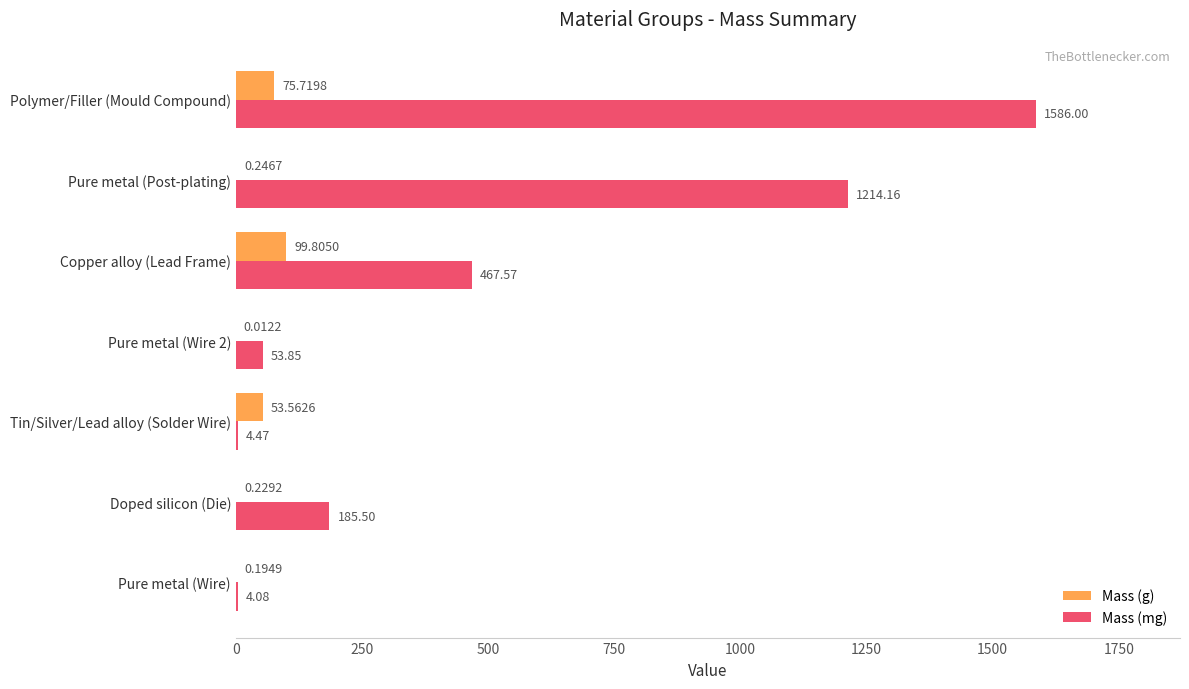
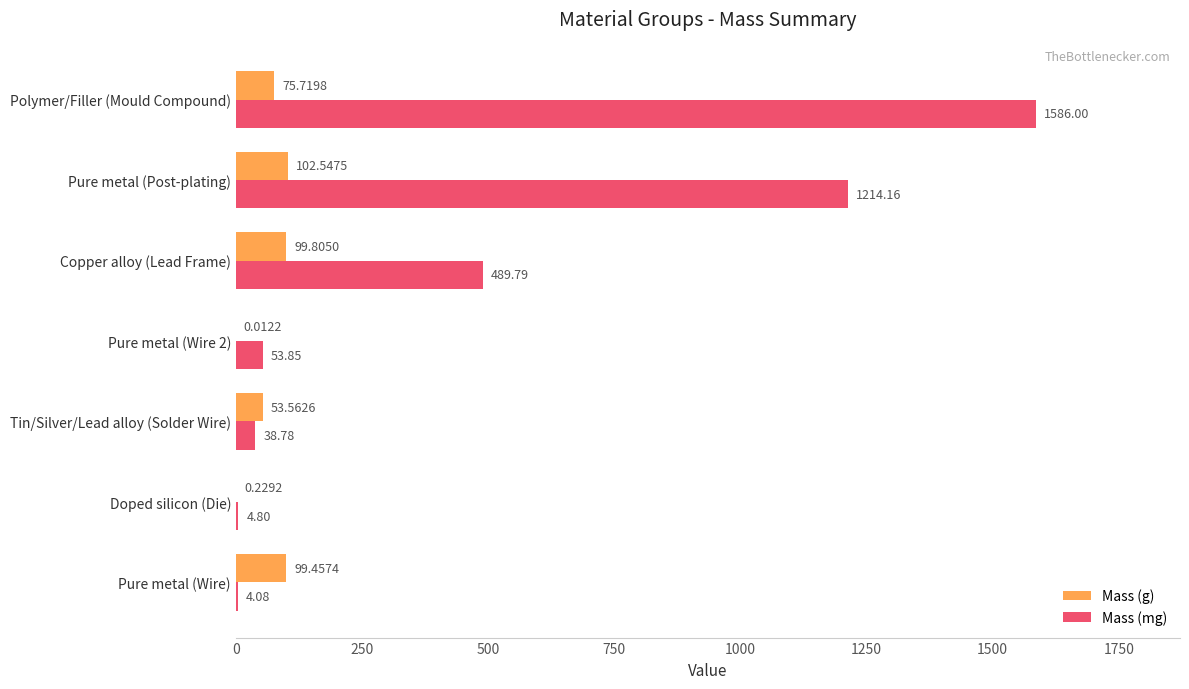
  {
    "Mass (g)": {
      "Polymer/Filler (Mould Compound)": 75.7198,
-     "Pure metal (Post-plating)": 0.2467,
+     "Pure metal (Post-plating)": 102.5475,
      "Copper alloy (Lead Frame)": 99.8050,
      "Pure metal (Wire 2)": 0.0122,
      "Tin/Silver/Lead alloy (Solder Wire)": 53.5626,
      "Doped silicon (Die)": 0.2292,
-     "Pure metal (Wire)": 0.1949
+     "Pure metal (Wire)": 99.4574
    },
    "Mass (mg)": {
      "Polymer/Filler (Mould Compound)": 1586.00,
      "Pure metal (Post-plating)": 1214.16,
-     "Copper alloy (Lead Frame)": 467.57,
+     "Copper alloy (Lead Frame)": 489.79,
      "Pure metal (Wire 2)": 53.85,
-     "Tin/Silver/Lead alloy (Solder Wire)": 4.47,
-     "Doped silicon (Die)": 185.50,
+     "Tin/Silver/Lead alloy (Solder Wire)": 38.78,
+     "Doped silicon (Die)": 4.80,
      "Pure metal (Wire)": 4.08
    }
  }
